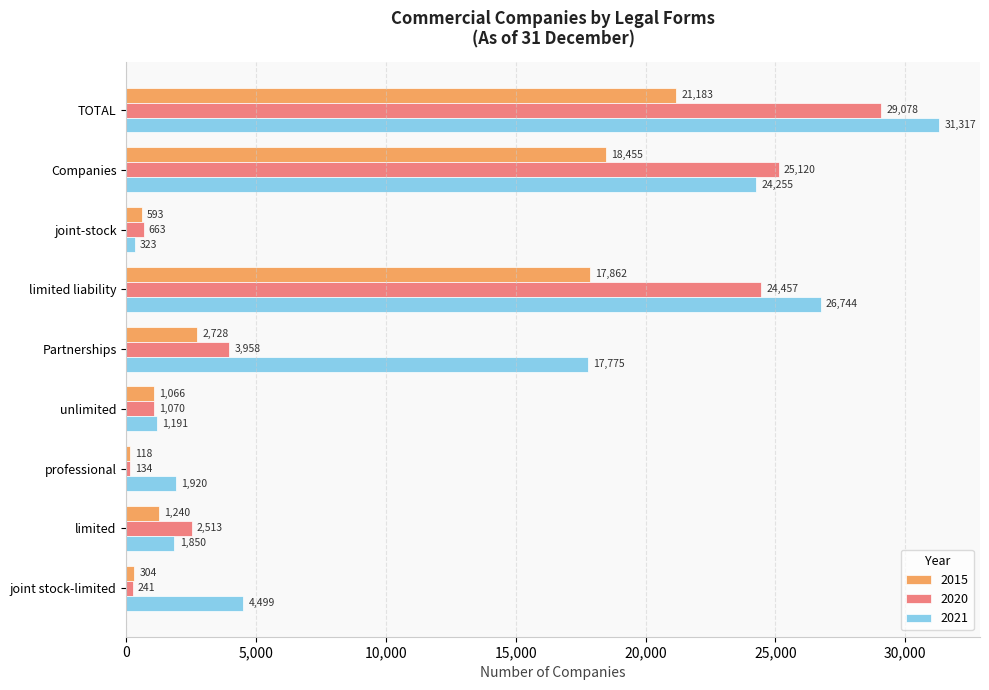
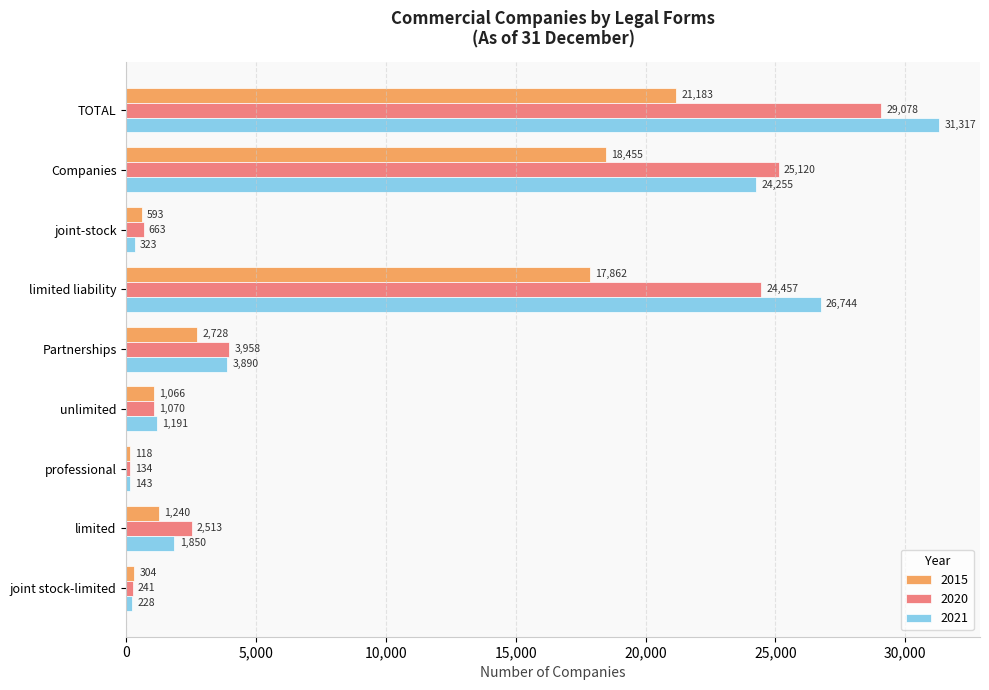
  {
    "2021": {
      "TOTAL": "31,317",
      "Companies": "24,255",
      "joint-stock": "323",
      "limited liability": "26,744",
-     "Partnerships": "17,775",
+     "Partnerships": "3,890",
      "unlimited": "1,191",
-     "professional": "1,920",
+     "professional": "143",
      "limited": "1,850",
-     "joint stock-limited": "4,499"
+     "joint stock-limited": "228"
    }
  }
